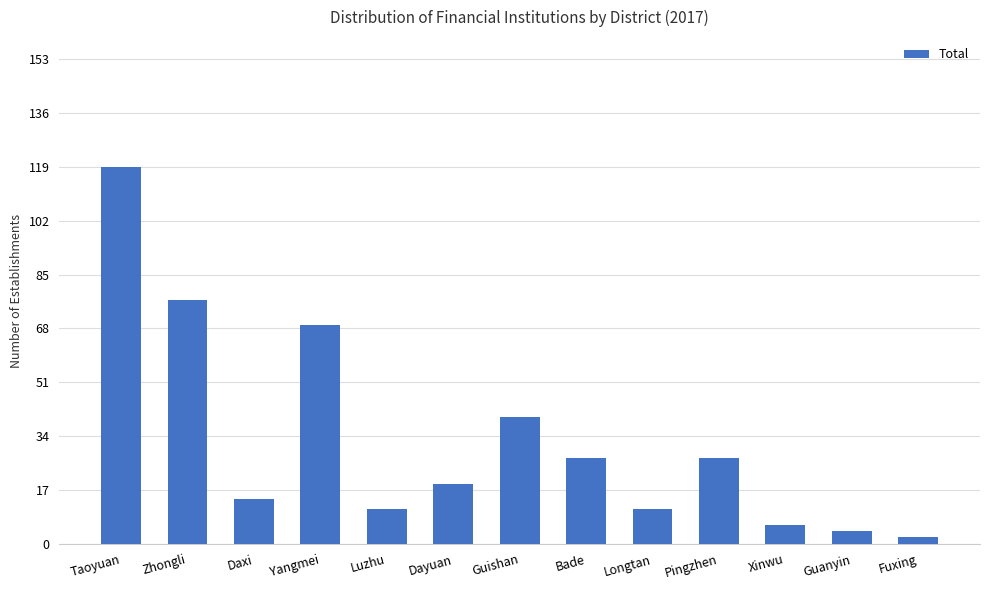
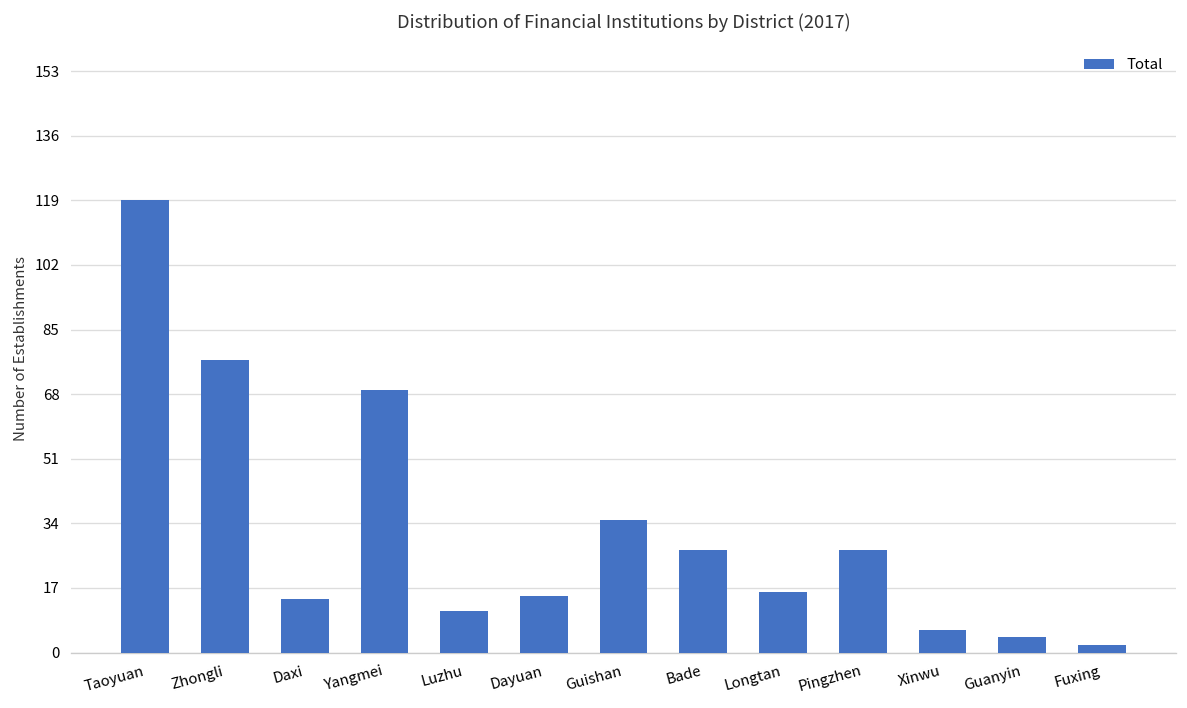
  {
    "Taoyuan": 119,
    "Zhongli": 77,
    "Daxi": 14,
    "Yangmei": 69,
    "Luzhu": 11,
-   "Dayuan": 19,
-   "Guishan": 40,
+   "Dayuan": 15,
+   "Guishan": 35,
    "Bade": 27,
-   "Longtan": 11,
+   "Longtan": 16,
    "Pingzhen": 27,
    "Xinwu": 6,
    "Guanyin": 4,
    "Fuxing": 2
  }
